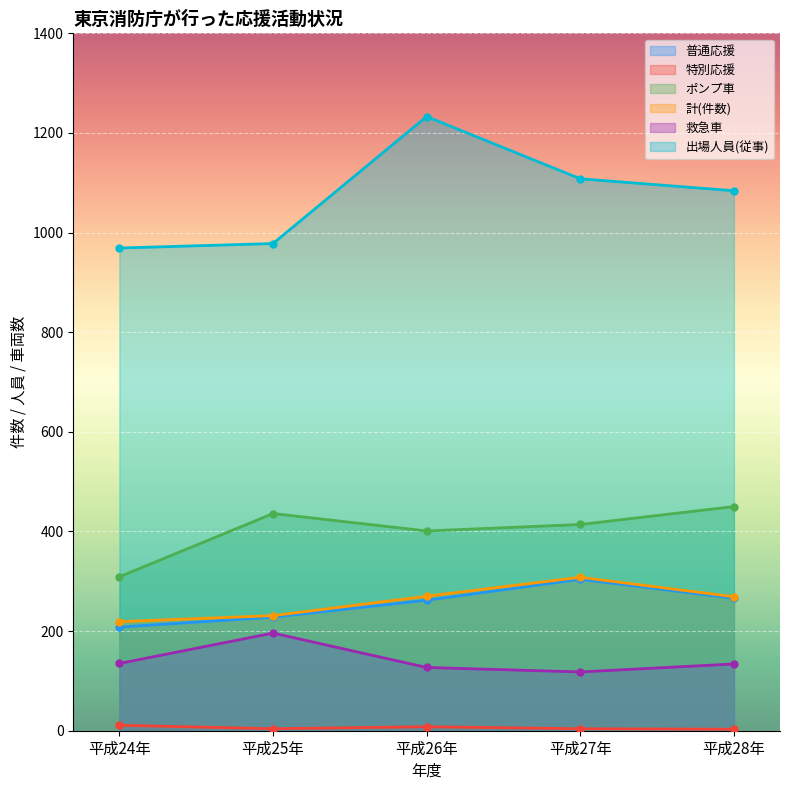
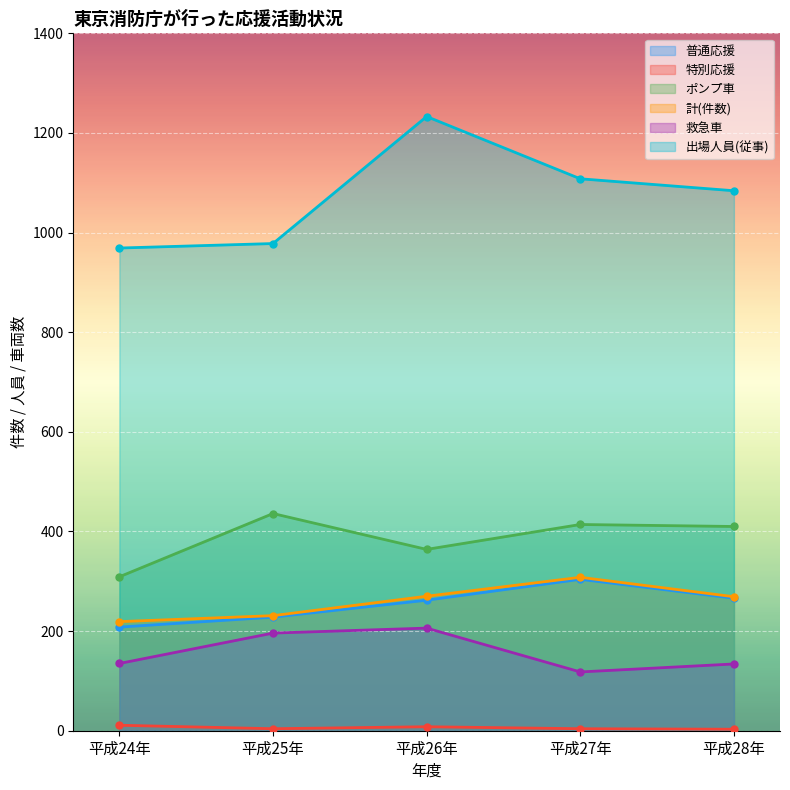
  {
    "ポンプ車": {
      "平成24年": 310,
      "平成25年": 440,
-     "平成26年": 400,
+     "平成26年": 360,
      "平成27年": 410,
-     "平成28年": 450
+     "平成28年": 410
    },
    "救急車": {
      "平成24年": 140,
      "平成25年": 200,
-     "平成26年": 130,
+     "平成26年": 210,
      "平成27年": 120,
      "平成28年": 130
    }
  }
